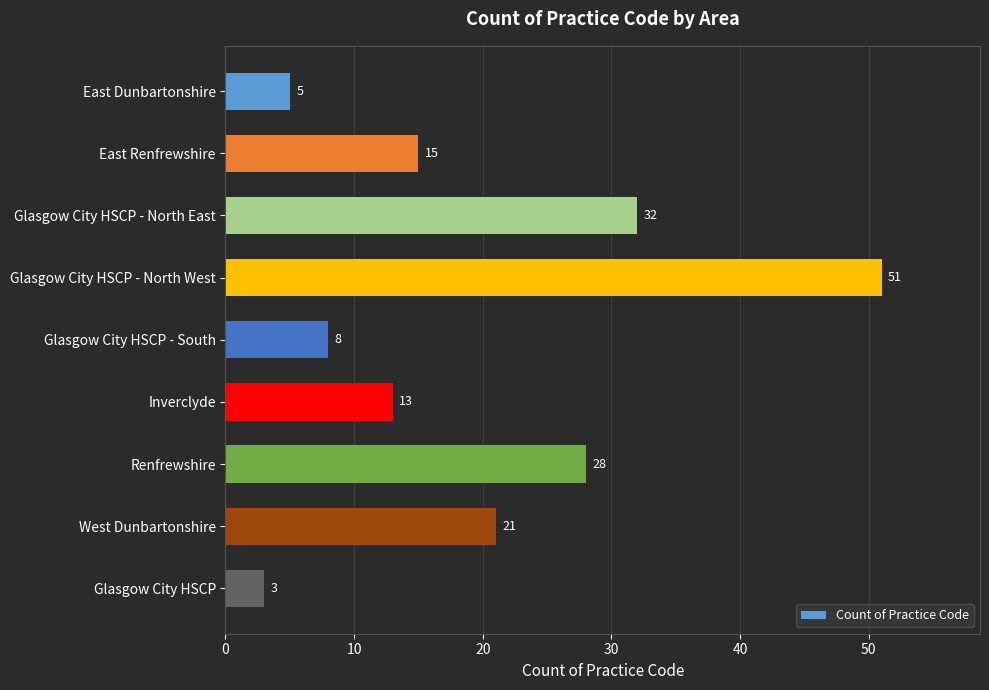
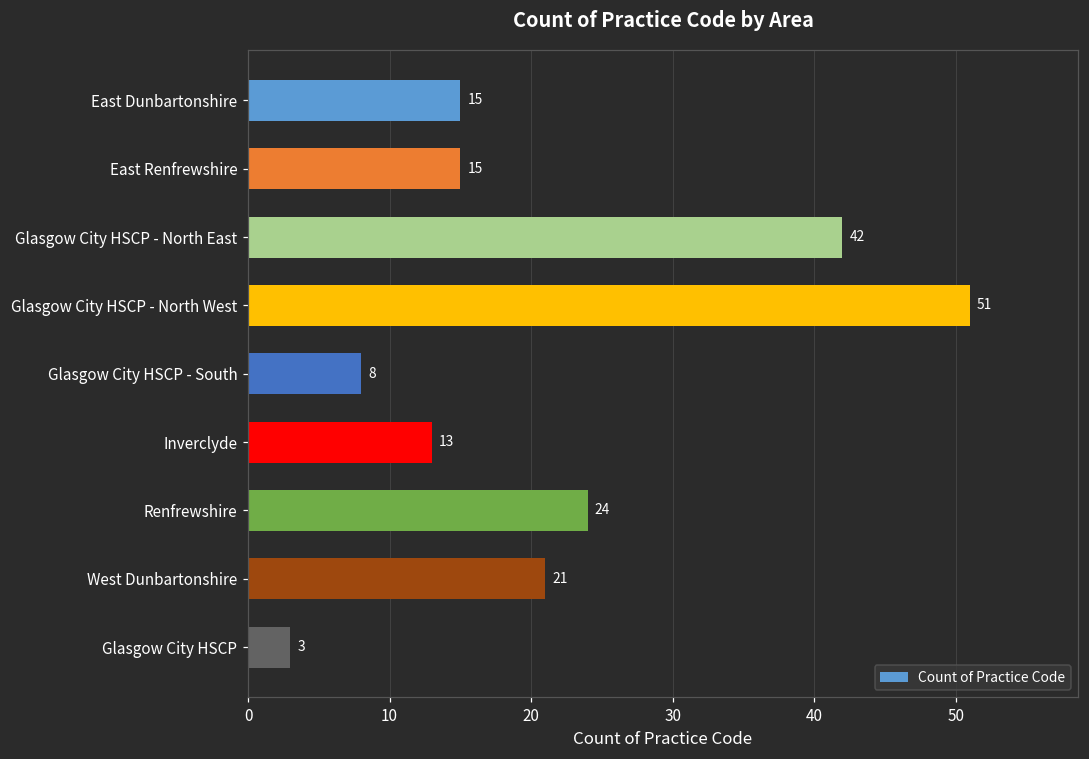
  {
-   "East Dunbartonshire": 5,
+   "East Dunbartonshire": 15,
    "East Renfrewshire": 15,
-   "Glasgow City HSCP - North East": 32,
+   "Glasgow City HSCP - North East": 42,
    "Glasgow City HSCP - North West": 51,
    "Glasgow City HSCP - South": 8,
    "Inverclyde": 13,
-   "Renfrewshire": 28,
+   "Renfrewshire": 24,
    "West Dunbartonshire": 21,
    "Glasgow City HSCP": 3
  }
